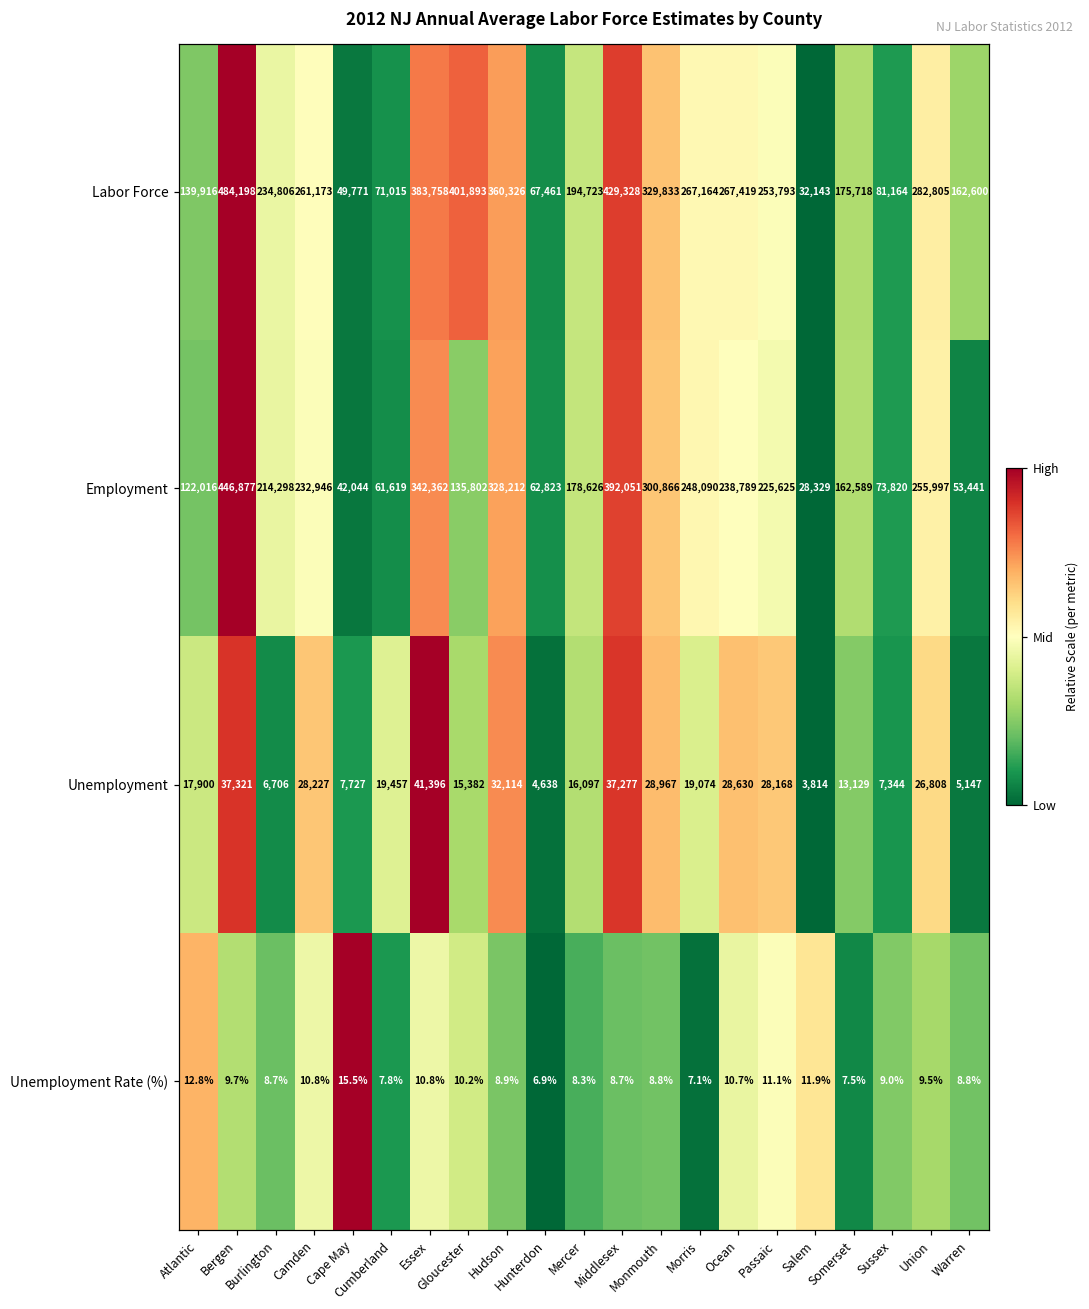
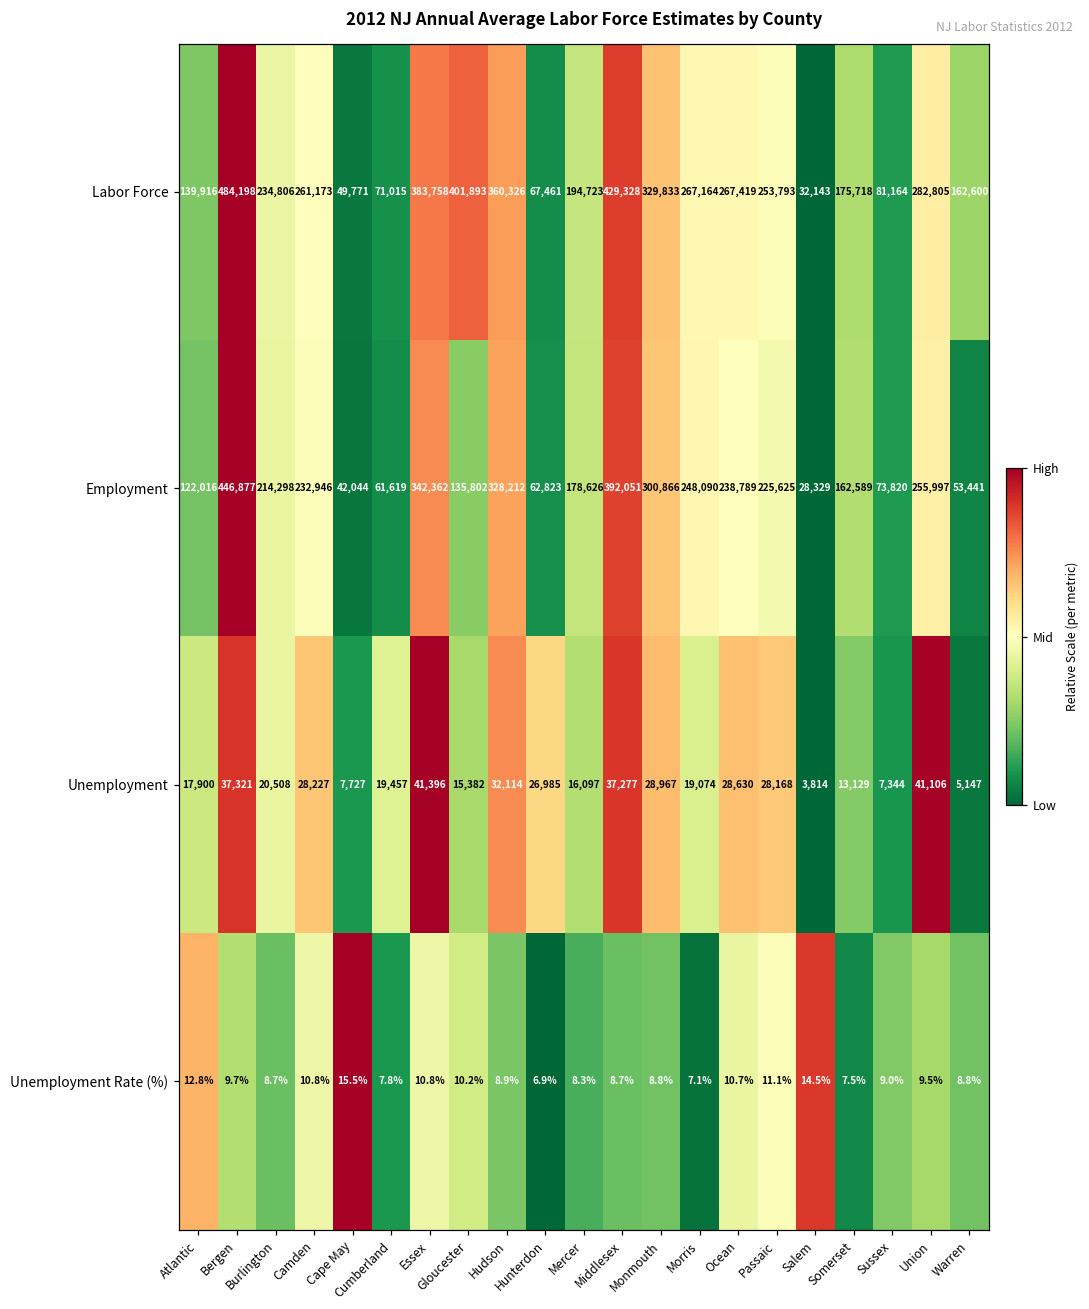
  {
    "Labor Force": {
      "Atlantic": "139,916",
      "Bergen": "484,198",
      "Burlington": "234,806",
      "Camden": "261,173",
      "Cape May": "49,771",
      "Cumberland": "71,015",
      "Essex": "383,758",
      "Gloucester": "401,893",
      "Hudson": "360,326",
      "Hunterdon": "67,461",
      "Mercer": "194,723",
      "Middlesex": "429,328",
      "Monmouth": "329,833",
      "Morris": "267,164",
      "Ocean": "267,419",
      "Passaic": "253,793",
      "Salem": "32,143",
      "Somerset": "175,718",
      "Sussex": "81,164",
      "Union": "282,805",
      "Warren": "162,600"
    },
    "Employment": {
      "Atlantic": "122,016",
      "Bergen": "446,877",
      "Burlington": "214,298",
      "Camden": "232,946",
      "Cape May": "42,044",
      "Cumberland": "61,619",
      "Essex": "342,362",
      "Gloucester": "135,802",
      "Hudson": "328,212",
      "Hunterdon": "62,823",
      "Mercer": "178,626",
      "Middlesex": "392,051",
      "Monmouth": "300,866",
      "Morris": "248,090",
      "Ocean": "238,789",
      "Passaic": "225,625",
      "Salem": "28,329",
      "Somerset": "162,589",
      "Sussex": "73,820",
      "Union": "255,997",
      "Warren": "53,441"
    },
    "Unemployment": {
      "Atlantic": "17,900",
      "Bergen": "37,321",
-     "Burlington": "6,706",
+     "Burlington": "20,508",
      "Camden": "28,227",
      "Cape May": "7,727",
      "Cumberland": "19,457",
      "Essex": "41,396",
      "Gloucester": "15,382",
      "Hudson": "32,114",
-     "Hunterdon": "4,638",
+     "Hunterdon": "26,985",
      "Mercer": "16,097",
      "Middlesex": "37,277",
      "Monmouth": "28,967",
      "Morris": "19,074",
      "Ocean": "28,630",
      "Passaic": "28,168",
      "Salem": "3,814",
      "Somerset": "13,129",
      "Sussex": "7,344",
-     "Union": "26,808",
+     "Union": "41,106",
      "Warren": "5,147"
    },
    "Unemployment Rate (%)": {
      "Atlantic": "12.8%",
      "Bergen": "9.7%",
      "Burlington": "8.7%",
      "Camden": "10.8%",
      "Cape May": "15.5%",
      "Cumberland": "7.8%",
      "Essex": "10.8%",
      "Gloucester": "10.2%",
      "Hudson": "8.9%",
      "Hunterdon": "6.9%",
      "Mercer": "8.3%",
      "Middlesex": "8.7%",
      "Monmouth": "8.8%",
      "Morris": "7.1%",
      "Ocean": "10.7%",
      "Passaic": "11.1%",
-     "Salem": "11.9%",
+     "Salem": "14.5%",
      "Somerset": "7.5%",
      "Sussex": "9.0%",
      "Union": "9.5%",
      "Warren": "8.8%"
    }
  }
